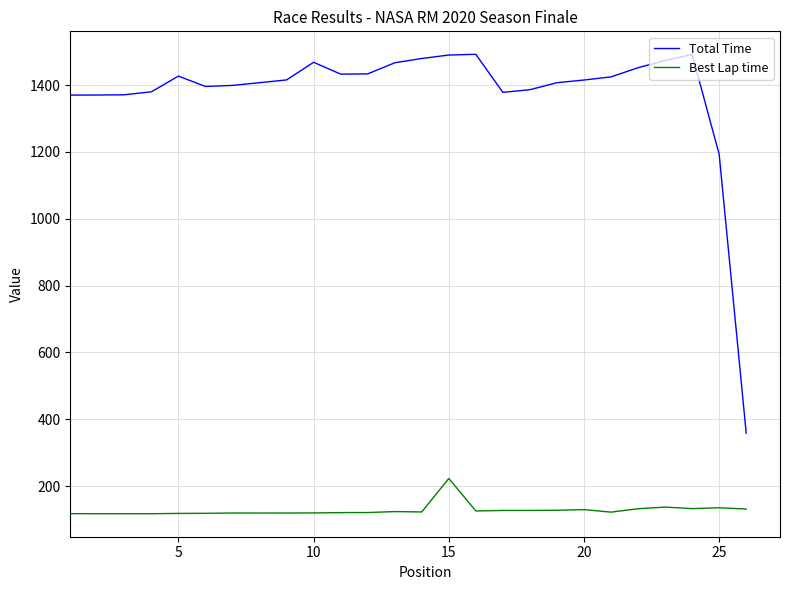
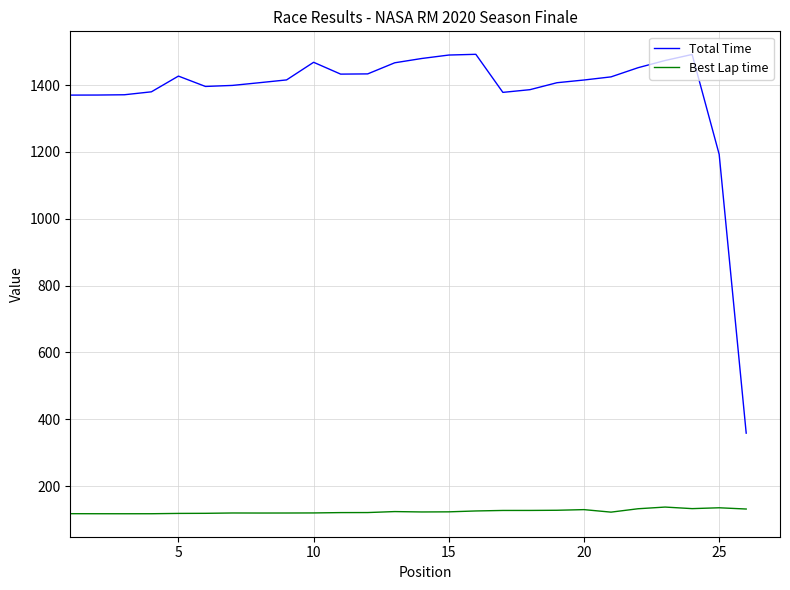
  {
    "Total Time": {
      "5": 1430,
      "10": 1470,
      "15": 1490,
      "20": 1420,
      "25": 1190
    },
    "Best Lap time": {
      "5": 120,
      "10": 120,
-     "15": 220,
+     "15": 120,
      "20": 130,
      "25": 140
    }
  }
